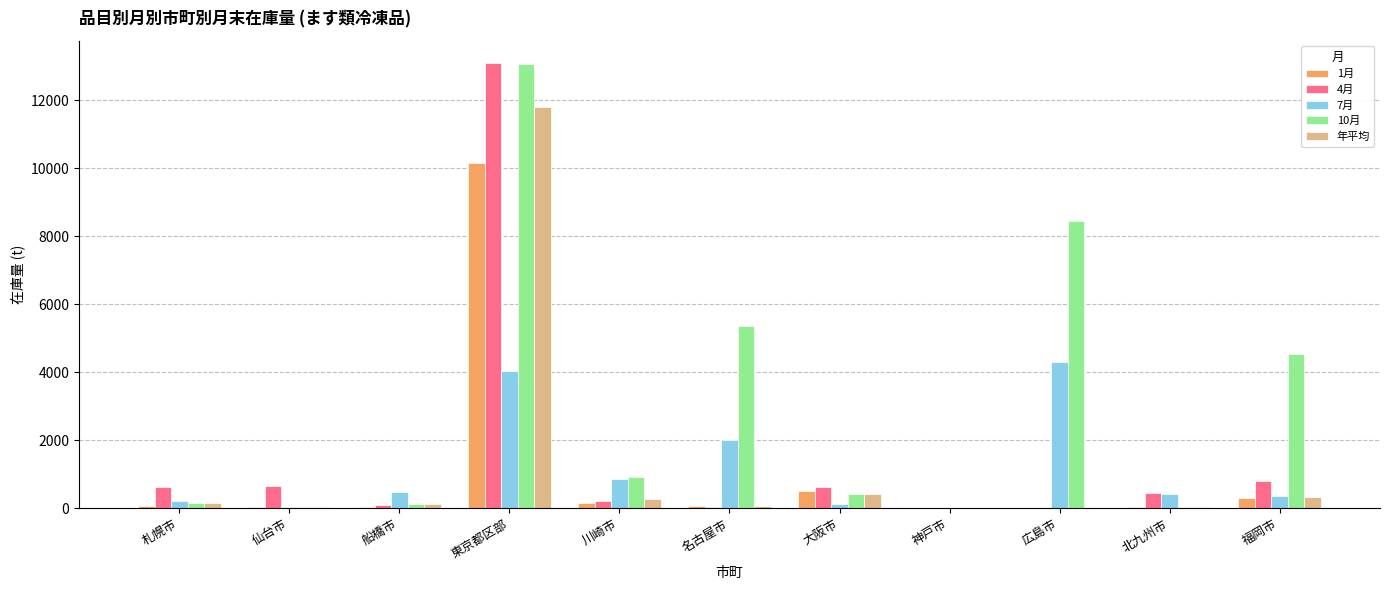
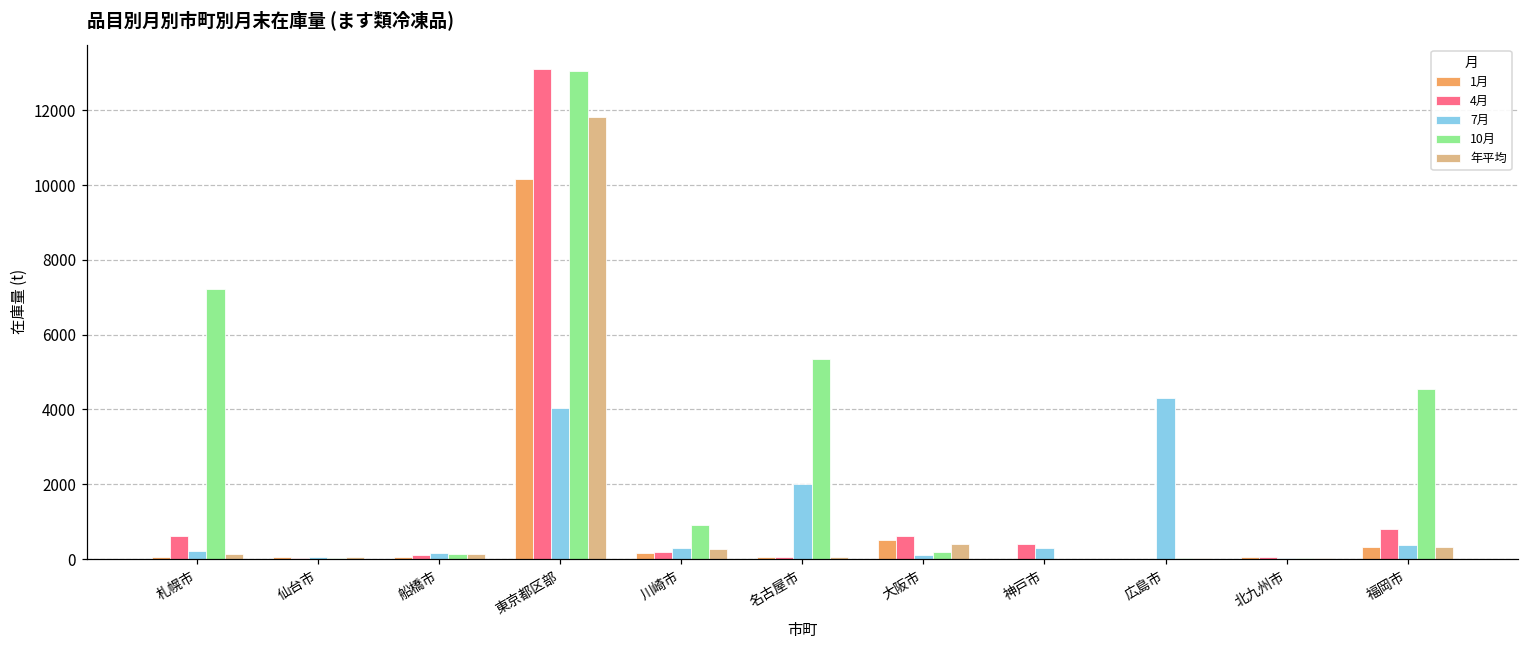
  {
    "4月": {
      "札幌市": 600,
-     "仙台市": 700,
+     "仙台市": 0,
      "船橋市": 100,
      "東京都区部": 13100,
      "川崎市": 200,
      "大阪市": 600,
-     "神戸市": 0,
-     "北九州市": 400,
+     "神戸市": 400,
+     "北九州市": 0,
      "福岡市": 800
    },
    "7月": {
      "札幌市": 200,
-     "船橋市": 500,
+     "船橋市": 200,
      "東京都区部": 4000,
-     "川崎市": 900,
+     "川崎市": 300,
      "名古屋市": 2000,
      "大阪市": 100,
-     "神戸市": 0,
+     "神戸市": 300,
      "広島市": 4300,
-     "北九州市": 400,
+     "北九州市": 0,
      "福岡市": 400
    },
    "10月": {
-     "札幌市": 200,
+     "札幌市": 7200,
      "船橋市": 100,
      "東京都区部": 13100,
      "川崎市": 900,
      "名古屋市": 5300,
-     "大阪市": 400,
-     "広島市": 8500,
+     "大阪市": 200,
+     "広島市": 0,
      "福岡市": 4500
    }
  }
